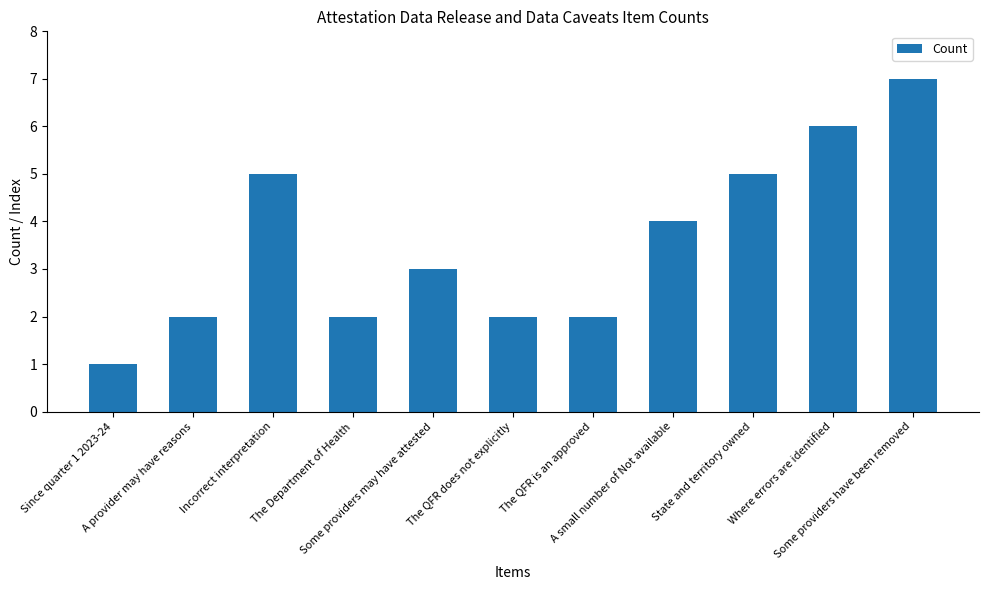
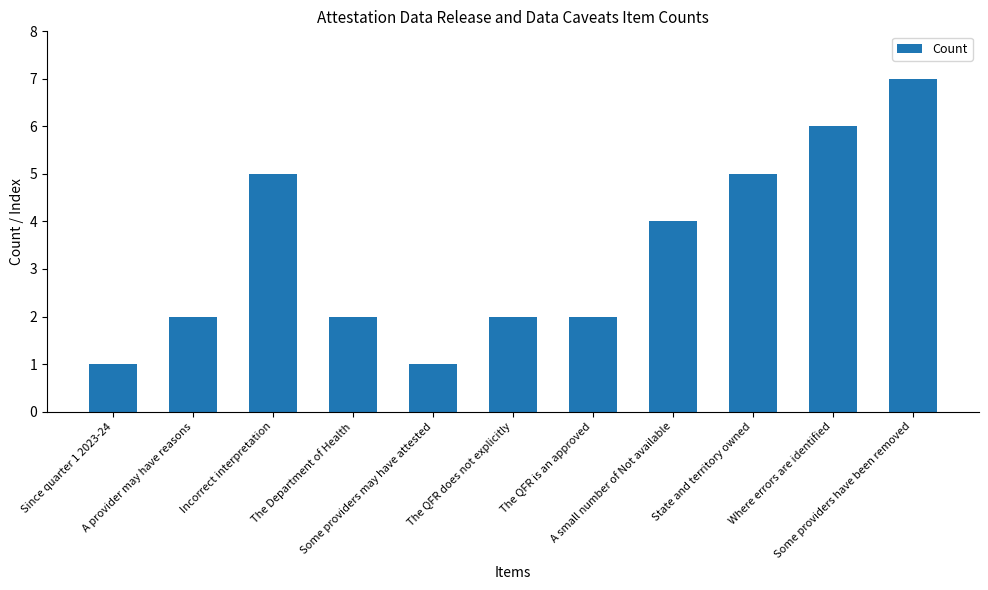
  {
    "Since quarter 1 2023-24": 1,
    "A provider may have reasons": 2,
    "Incorrect interpretation": 5,
    "The Department of Health": 2,
-   "Some providers may have attested": 3,
+   "Some providers may have attested": 1,
    "The QFR does not explicitly": 2,
    "The QFR is an approved": 2,
    "A small number of Not available": 4,
    "State and territory owned": 5,
    "Where errors are identified": 6,
    "Some providers have been removed": 7
  }
